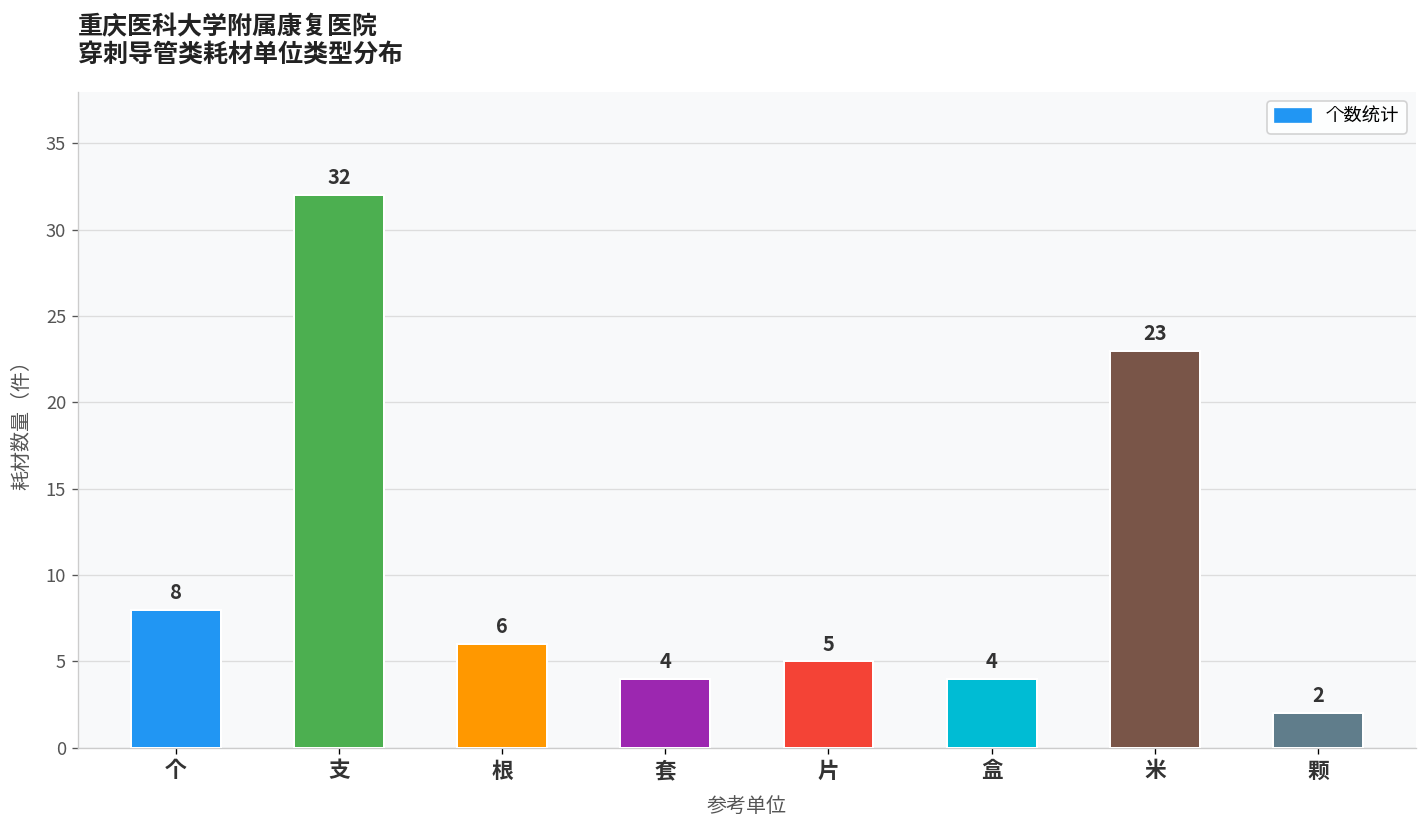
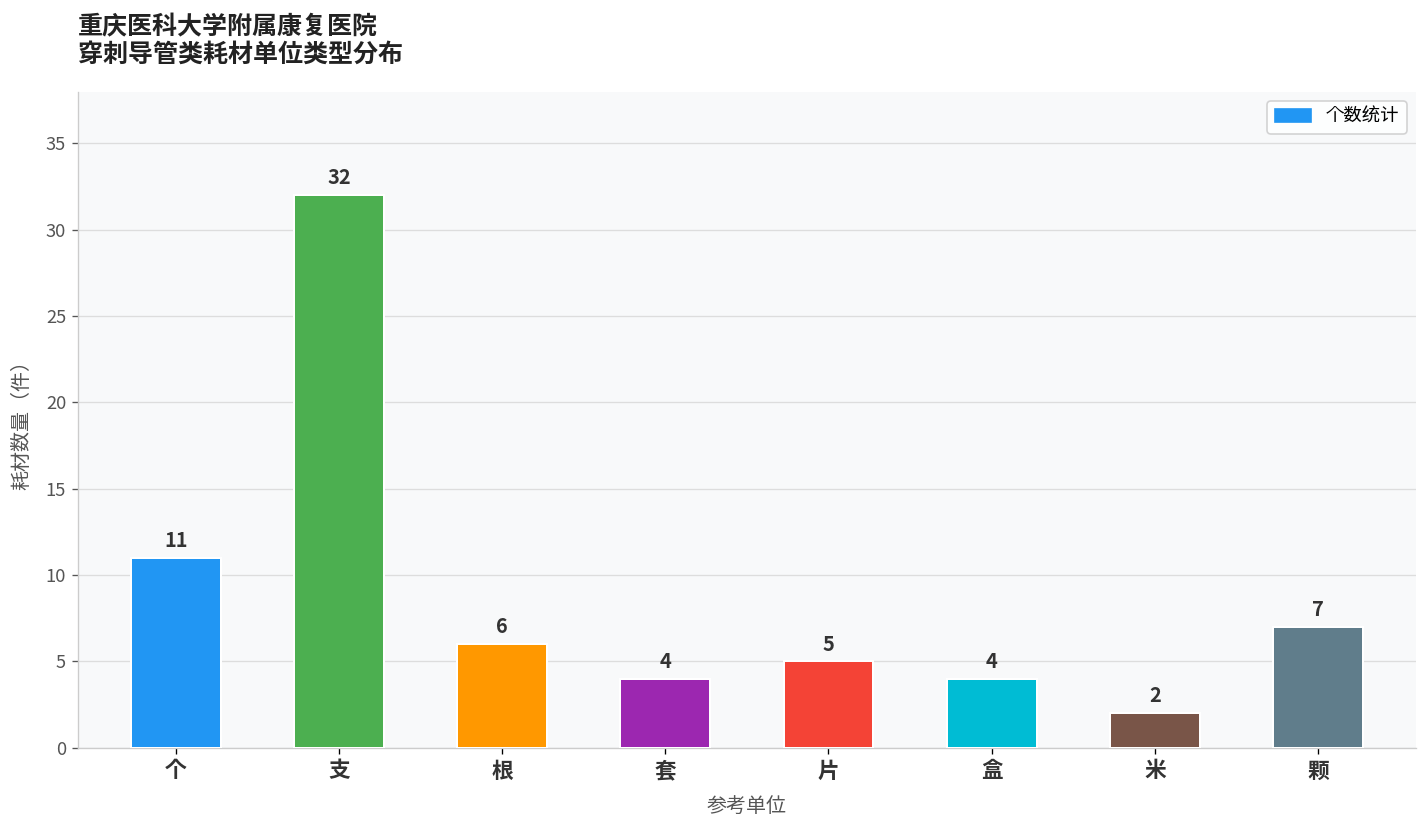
  {
-   "个": 8,
+   "个": 11,
    "支": 32,
    "根": 6,
    "套": 4,
    "片": 5,
    "盒": 4,
-   "米": 23,
-   "颗": 2
+   "米": 2,
+   "颗": 7
  }
